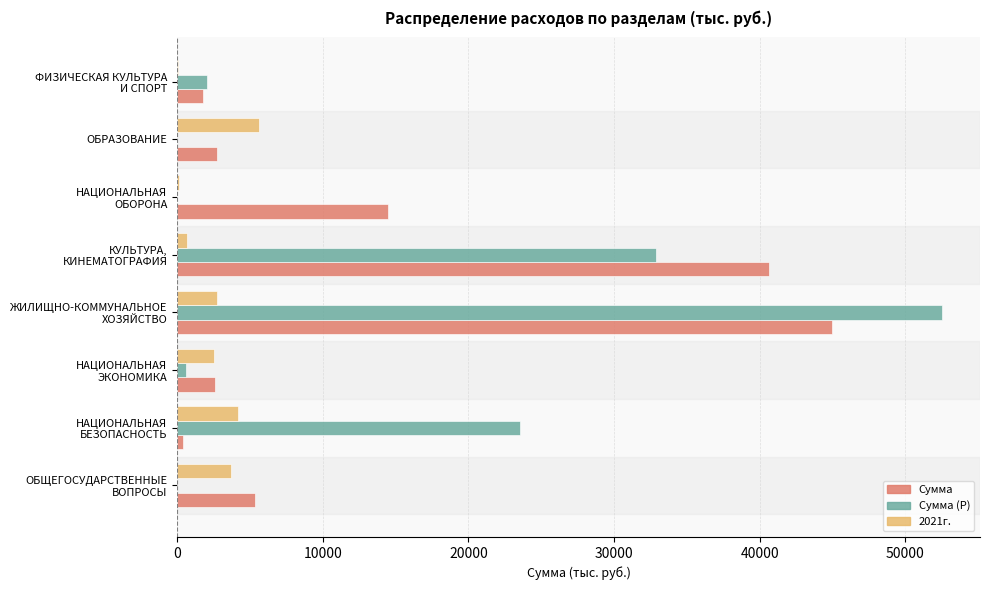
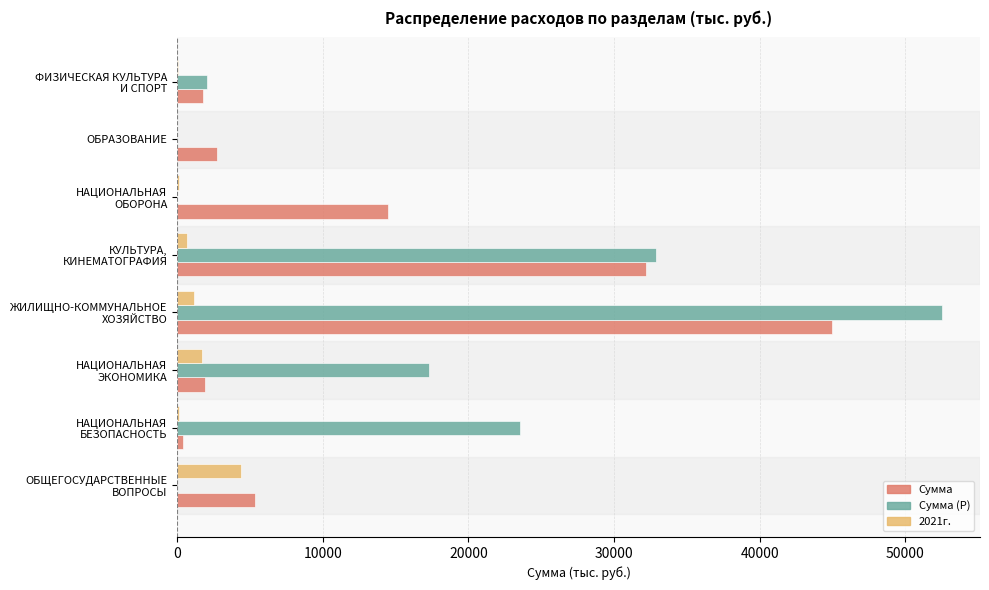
  {
    "Сумма": {
      "ФИЗИЧЕСКАЯ КУЛЬТУРА И СПОРТ": 1800,
      "ОБРАЗОВАНИЕ": 2700,
      "НАЦИОНАЛЬНАЯ ОБОРОНА": 14500,
-     "КУЛЬТУРА, КИНЕМАТОГРАФИЯ": 40600,
+     "КУЛЬТУРА, КИНЕМАТОГРАФИЯ": 32200,
      "ЖИЛИЩНО-КОММУНАЛЬНОЕ ХОЗЯЙСТВО": 45000,
-     "НАЦИОНАЛЬНАЯ ЭКОНОМИКА": 2600,
+     "НАЦИОНАЛЬНАЯ ЭКОНОМИКА": 1900,
      "НАЦИОНАЛЬНАЯ БЕЗОПАСНОСТЬ": 400,
      "ОБЩЕГОСУДАРСТВЕННЫЕ ВОПРОСЫ": 5300
    },
    "Сумма (Р)": {
      "ФИЗИЧЕСКАЯ КУЛЬТУРА И СПОРТ": 2100,
      "ОБРАЗОВАНИЕ": 0,
      "НАЦИОНАЛЬНАЯ ОБОРОНА": 0,
      "КУЛЬТУРА, КИНЕМАТОГРАФИЯ": 32900,
      "ЖИЛИЩНО-КОММУНАЛЬНОЕ ХОЗЯЙСТВО": 52500,
-     "НАЦИОНАЛЬНАЯ ЭКОНОМИКА": 600,
+     "НАЦИОНАЛЬНАЯ ЭКОНОМИКА": 17300,
      "НАЦИОНАЛЬНАЯ БЕЗОПАСНОСТЬ": 23600
    },
    "2021г.": {
-     "ОБРАЗОВАНИЕ": 5600,
+     "ОБРАЗОВАНИЕ": 0,
      "КУЛЬТУРА, КИНЕМАТОГРАФИЯ": 700,
-     "ЖИЛИЩНО-КОММУНАЛЬНОЕ ХОЗЯЙСТВО": 2800,
-     "НАЦИОНАЛЬНАЯ ЭКОНОМИКА": 2500,
-     "НАЦИОНАЛЬНАЯ БЕЗОПАСНОСТЬ": 4200,
-     "ОБЩЕГОСУДАРСТВЕННЫЕ ВОПРОСЫ": 3700
+     "ЖИЛИЩНО-КОММУНАЛЬНОЕ ХОЗЯЙСТВО": 1100,
+     "НАЦИОНАЛЬНАЯ ЭКОНОМИКА": 1700,
+     "НАЦИОНАЛЬНАЯ БЕЗОПАСНОСТЬ": 200,
+     "ОБЩЕГОСУДАРСТВЕННЫЕ ВОПРОСЫ": 4400
    }
  }
